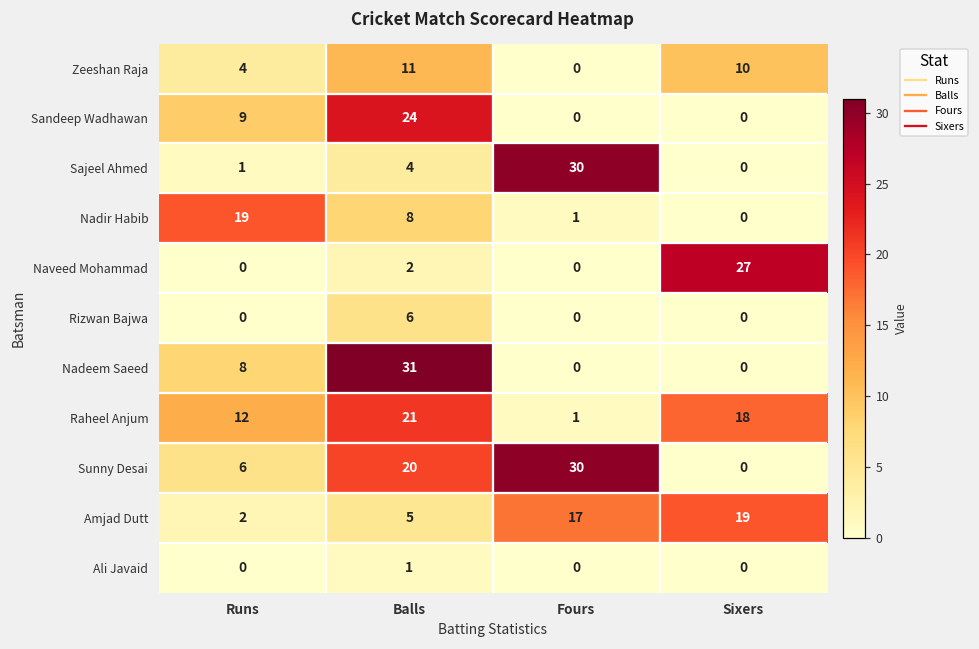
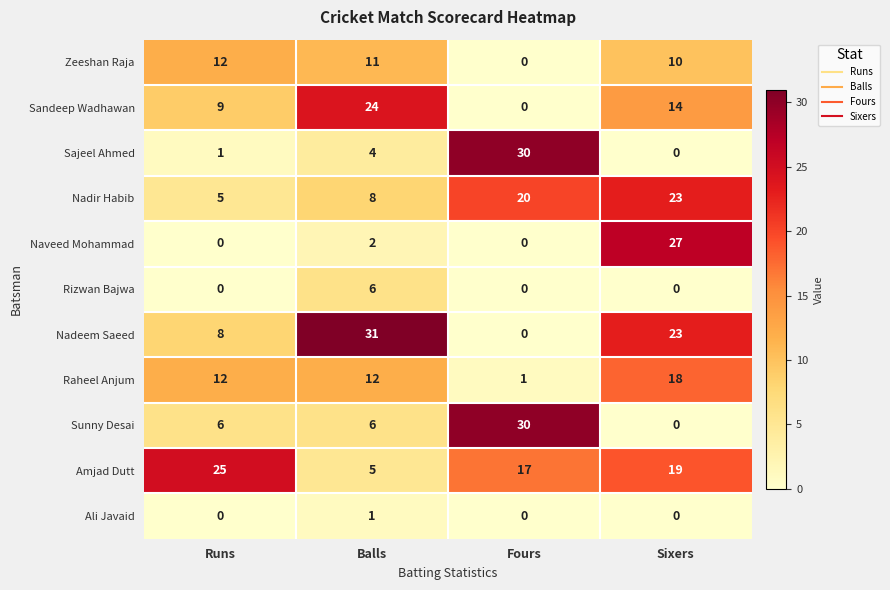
  {
    "Zeeshan Raja": {
-     "Runs": 4,
+     "Runs": 12,
      "Balls": 11,
      "Fours": 0,
      "Sixers": 10
    },
    "Sandeep Wadhawan": {
      "Runs": 9,
      "Balls": 24,
      "Fours": 0,
-     "Sixers": 0
+     "Sixers": 14
    },
    "Sajeel Ahmed": {
      "Runs": 1,
      "Balls": 4,
      "Fours": 30,
      "Sixers": 0
    },
    "Nadir Habib": {
-     "Runs": 19,
+     "Runs": 5,
      "Balls": 8,
-     "Fours": 1,
-     "Sixers": 0
+     "Fours": 20,
+     "Sixers": 23
    },
    "Naveed Mohammad": {
      "Runs": 0,
      "Balls": 2,
      "Fours": 0,
      "Sixers": 27
    },
    "Rizwan Bajwa": {
      "Runs": 0,
      "Balls": 6,
      "Fours": 0,
      "Sixers": 0
    },
    "Nadeem Saeed": {
      "Runs": 8,
      "Balls": 31,
      "Fours": 0,
-     "Sixers": 0
+     "Sixers": 23
    },
    "Raheel Anjum": {
      "Runs": 12,
-     "Balls": 21,
+     "Balls": 12,
      "Fours": 1,
      "Sixers": 18
    },
    "Sunny Desai": {
      "Runs": 6,
-     "Balls": 20,
+     "Balls": 6,
      "Fours": 30,
      "Sixers": 0
    },
    "Amjad Dutt": {
-     "Runs": 2,
+     "Runs": 25,
      "Balls": 5,
      "Fours": 17,
      "Sixers": 19
    },
    "Ali Javaid": {
      "Runs": 0,
      "Balls": 1,
      "Fours": 0,
      "Sixers": 0
    }
  }
